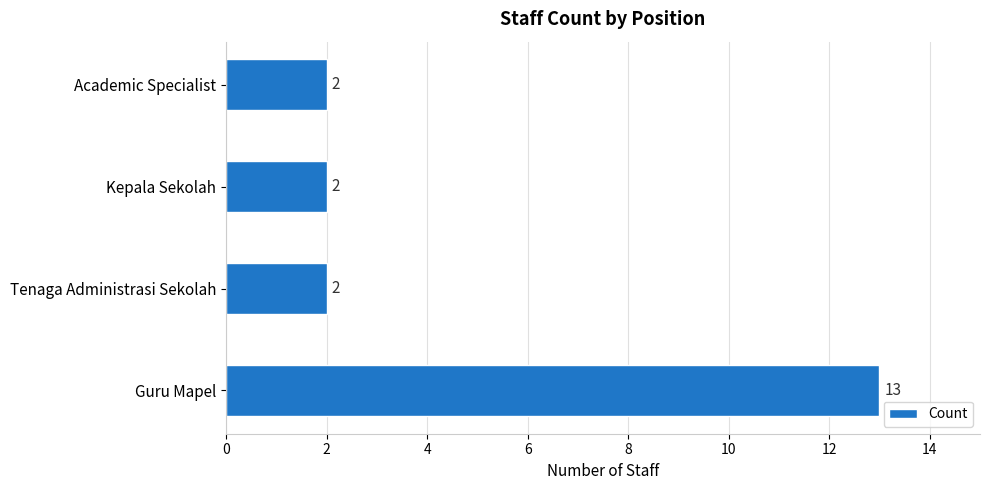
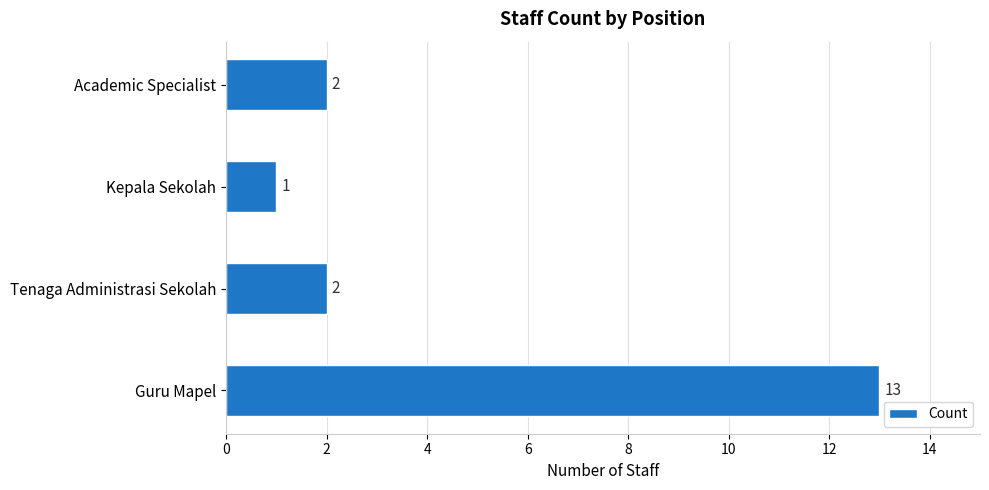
  {
    "Academic Specialist": 2,
-   "Kepala Sekolah": 2,
+   "Kepala Sekolah": 1,
    "Tenaga Administrasi Sekolah": 2,
    "Guru Mapel": 13
  }
